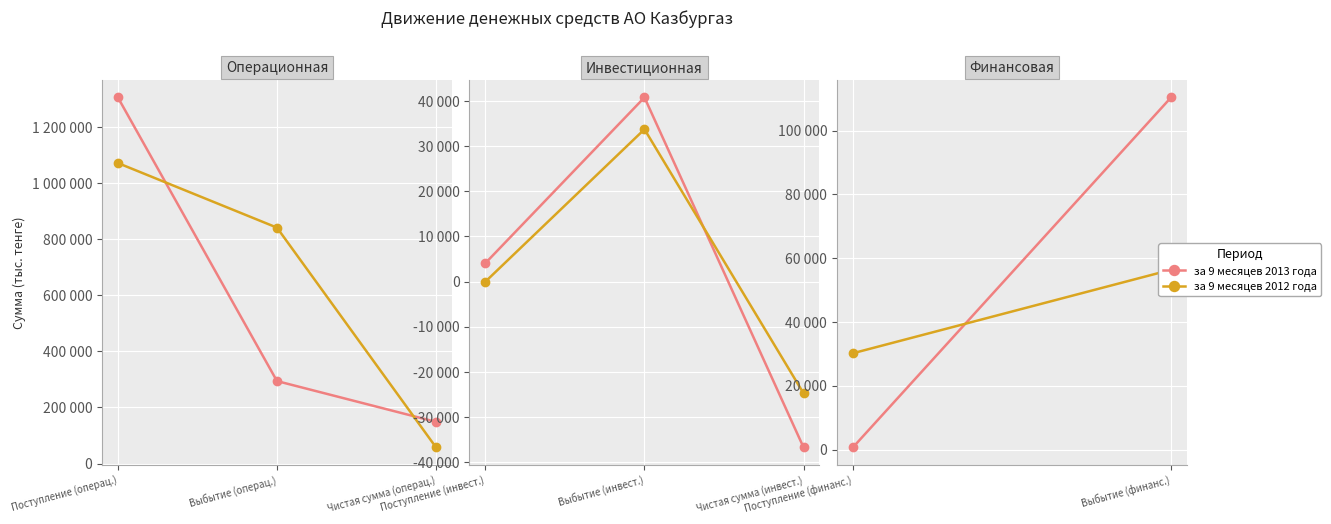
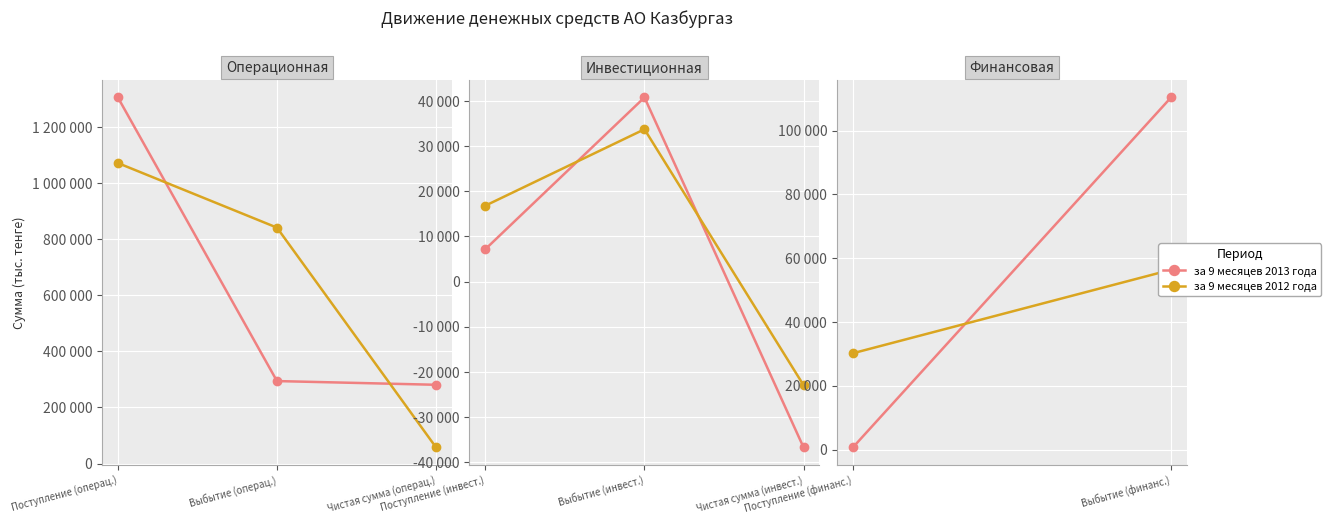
  {
    "Операционная": {
      "за 9 месяцев 2013 года": {
        "Поступление (операц.)": 1310000,
        "Выбытие (операц.)": 290000,
-       "Чистая сумма (операц.)": 150000
+       "Чистая сумма (операц.)": 280000
      },
      "за 9 месяцев 2012 года": {
        "Поступление (операц.)": 1070000,
        "Выбытие (операц.)": 840000,
        "Чистая сумма (операц.)": 60000
      }
    },
    "Инвестиционная": {
      "за 9 месяцев 2013 года": {
-       "Поступление (инвест.)": 4000,
+       "Поступление (инвест.)": 7000,
        "Выбытие (инвест.)": 41000,
        "Чистая сумма (инвест.)": -37000
      },
      "за 9 месяцев 2012 года": {
-       "Поступление (инвест.)": 0,
+       "Поступление (инвест.)": 17000,
        "Выбытие (инвест.)": 34000,
-       "Чистая сумма (инвест.)": -25000
+       "Чистая сумма (инвест.)": -23000
      }
    },
    "Финансовая": {
      "за 9 месяцев 2013 года": {
        "Поступление (финанс.)": 1000,
        "Выбытие (финанс.)": 110000
      },
      "за 9 месяцев 2012 года": {
        "Поступление (финанс.)": 30000
      }
    }
  }
